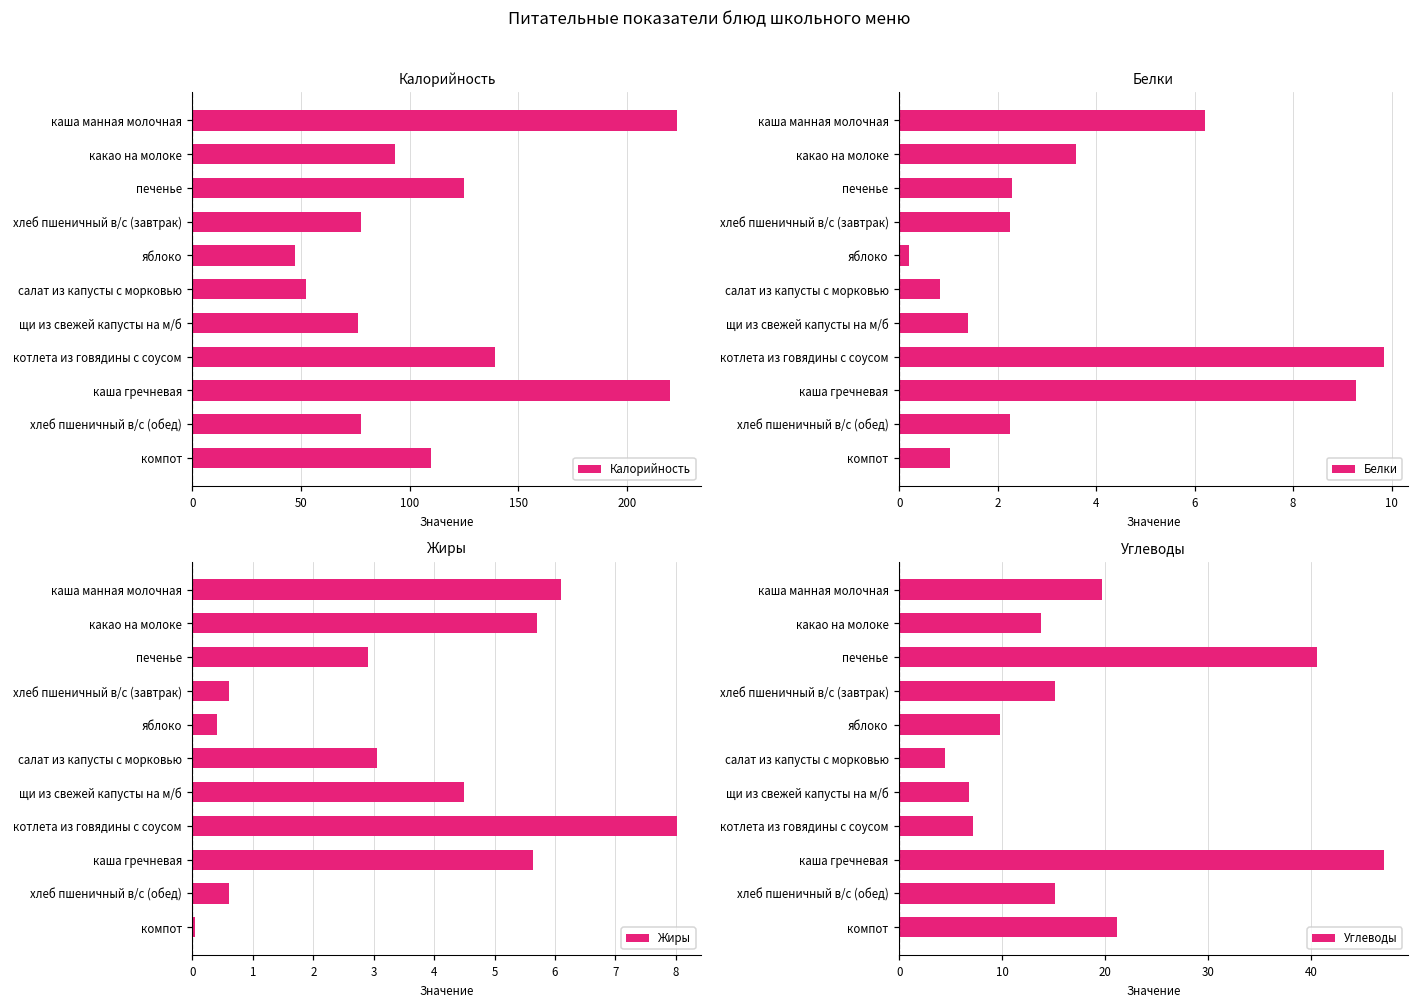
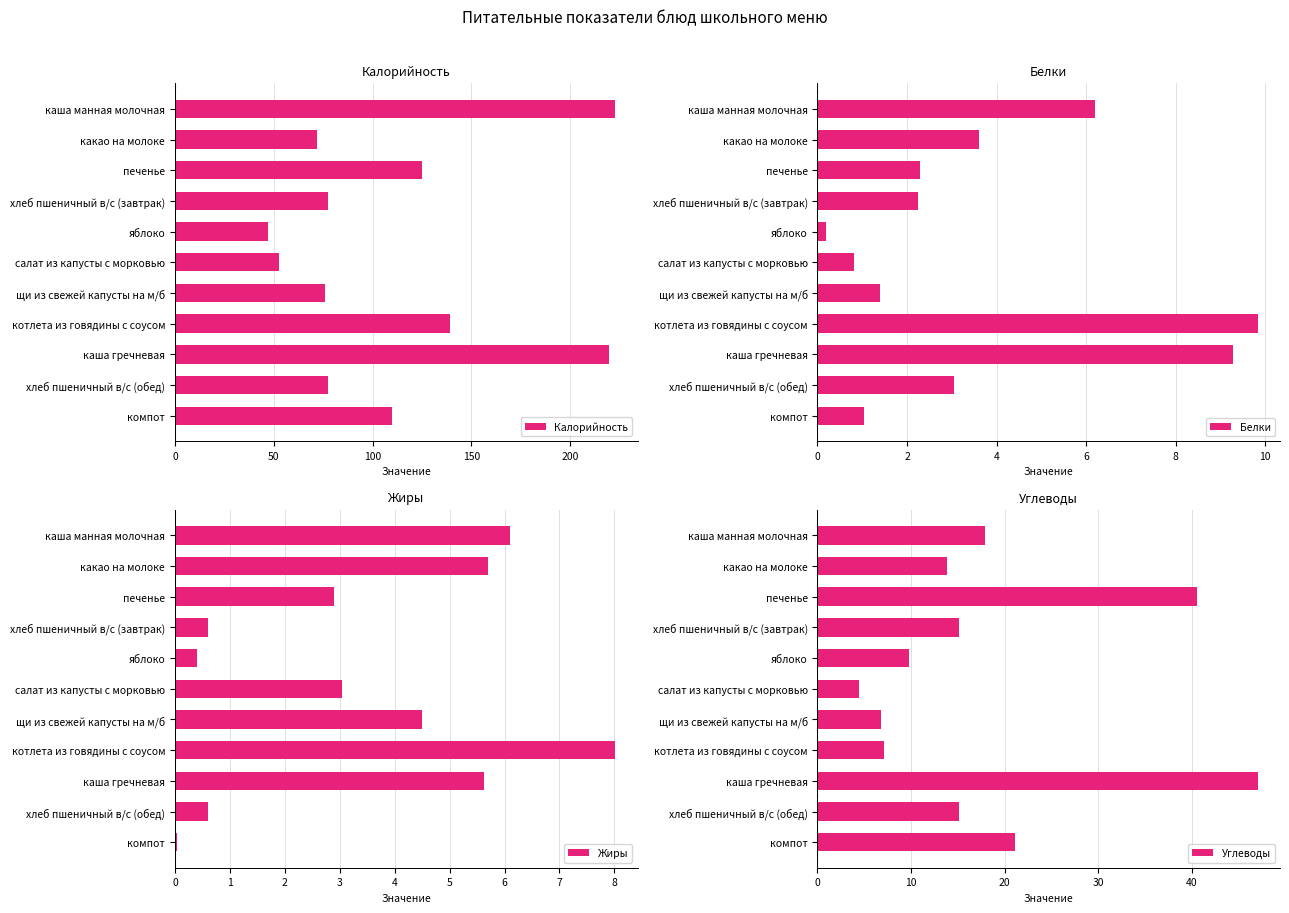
  {
    "Калорийность": {
      "каша манная молочная": 223,
-     "какао на молоке": 93,
+     "какао на молоке": 72,
      "печенье": 125,
      "хлеб пшеничный в/с (завтрак)": 77,
      "яблоко": 47,
      "салат из капусты с морковью": 52,
      "щи из свежей капусты на м/б": 76,
      "котлета из говядины с соусом": 139,
      "каша гречневая": 220,
      "хлеб пшеничный в/с (обед)": 77,
      "компот": 110
    },
    "Белки": {
      "каша манная молочная": 6.2,
      "какао на молоке": 3.6,
      "печенье": 2.3,
      "хлеб пшеничный в/с (завтрак)": 2.3,
      "яблоко": 0.2,
      "салат из капусты с морковью": 0.8,
      "щи из свежей капусты на м/б": 1.4,
      "котлета из говядины с соусом": 9.8,
      "каша гречневая": 9.3,
-     "хлеб пшеничный в/с (обед)": 2.3,
+     "хлеб пшеничный в/с (обед)": 3.0,
      "компот": 1.0
    },
    "Жиры": {
      "каша манная молочная": 6.1,
      "какао на молоке": 5.7,
      "печенье": 2.9,
      "хлеб пшеничный в/с (завтрак)": 0.6,
      "яблоко": 0.4,
      "салат из капусты с морковью": 3.1,
      "щи из свежей капусты на м/б": 4.5,
      "котлета из говядины с соусом": 8.0,
      "каша гречневая": 5.6,
      "хлеб пшеничный в/с (обед)": 0.6
    },
    "Углеводы": {
-     "каша манная молочная": 20,
+     "каша манная молочная": 18,
      "какао на молоке": 14,
      "печенье": 41,
      "хлеб пшеничный в/с (завтрак)": 15,
      "яблоко": 10,
      "салат из капусты с морковью": 4,
      "щи из свежей капусты на м/б": 7,
      "котлета из говядины с соусом": 7,
      "каша гречневая": 47,
      "хлеб пшеничный в/с (обед)": 15,
      "компот": 21
    }
  }
